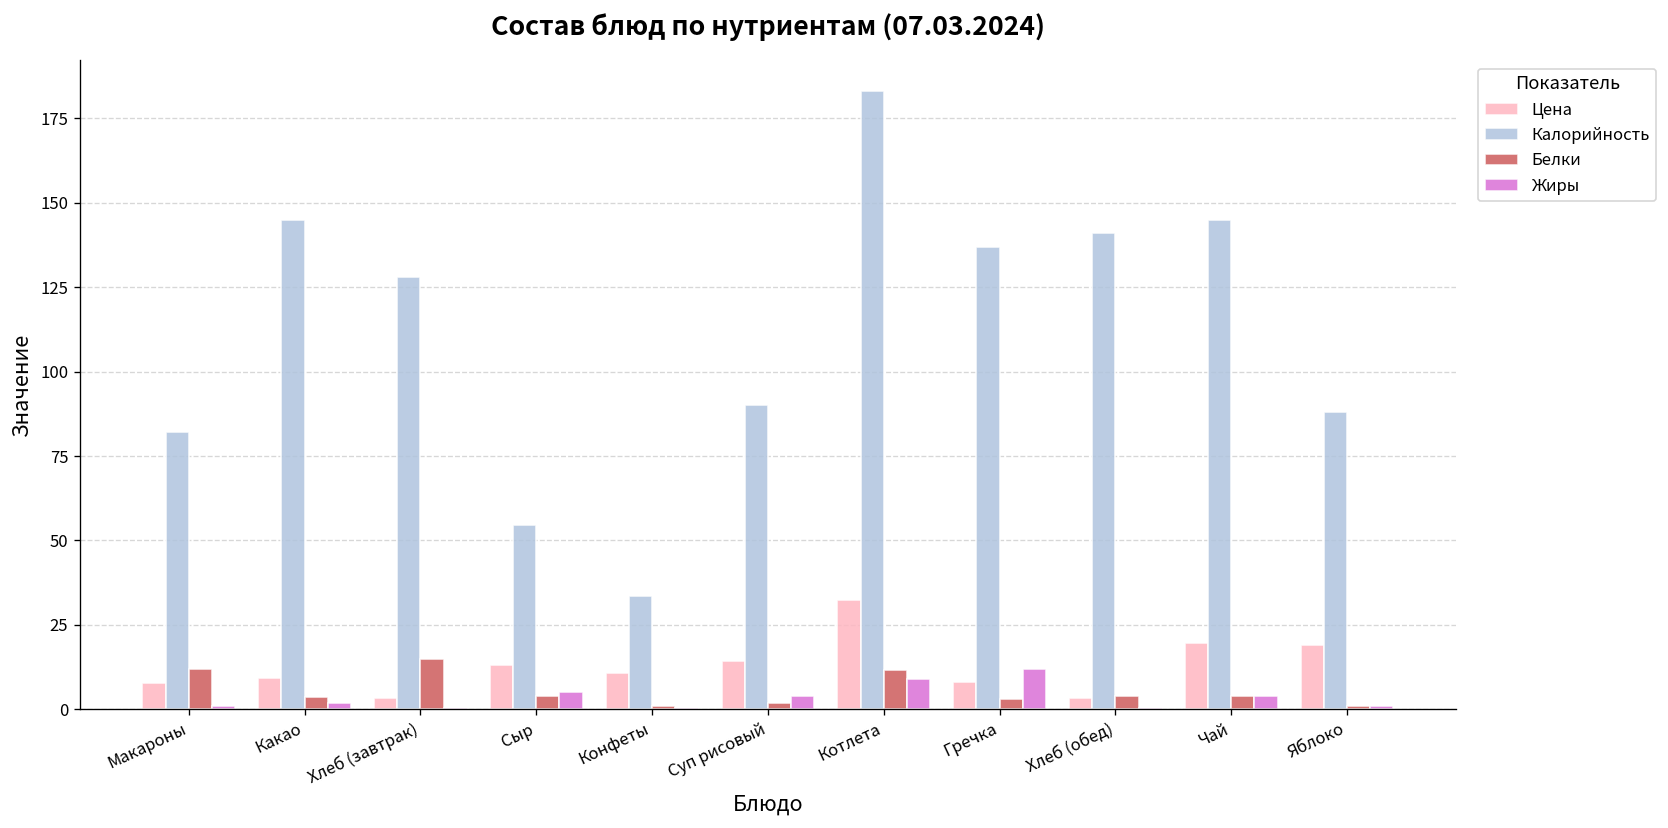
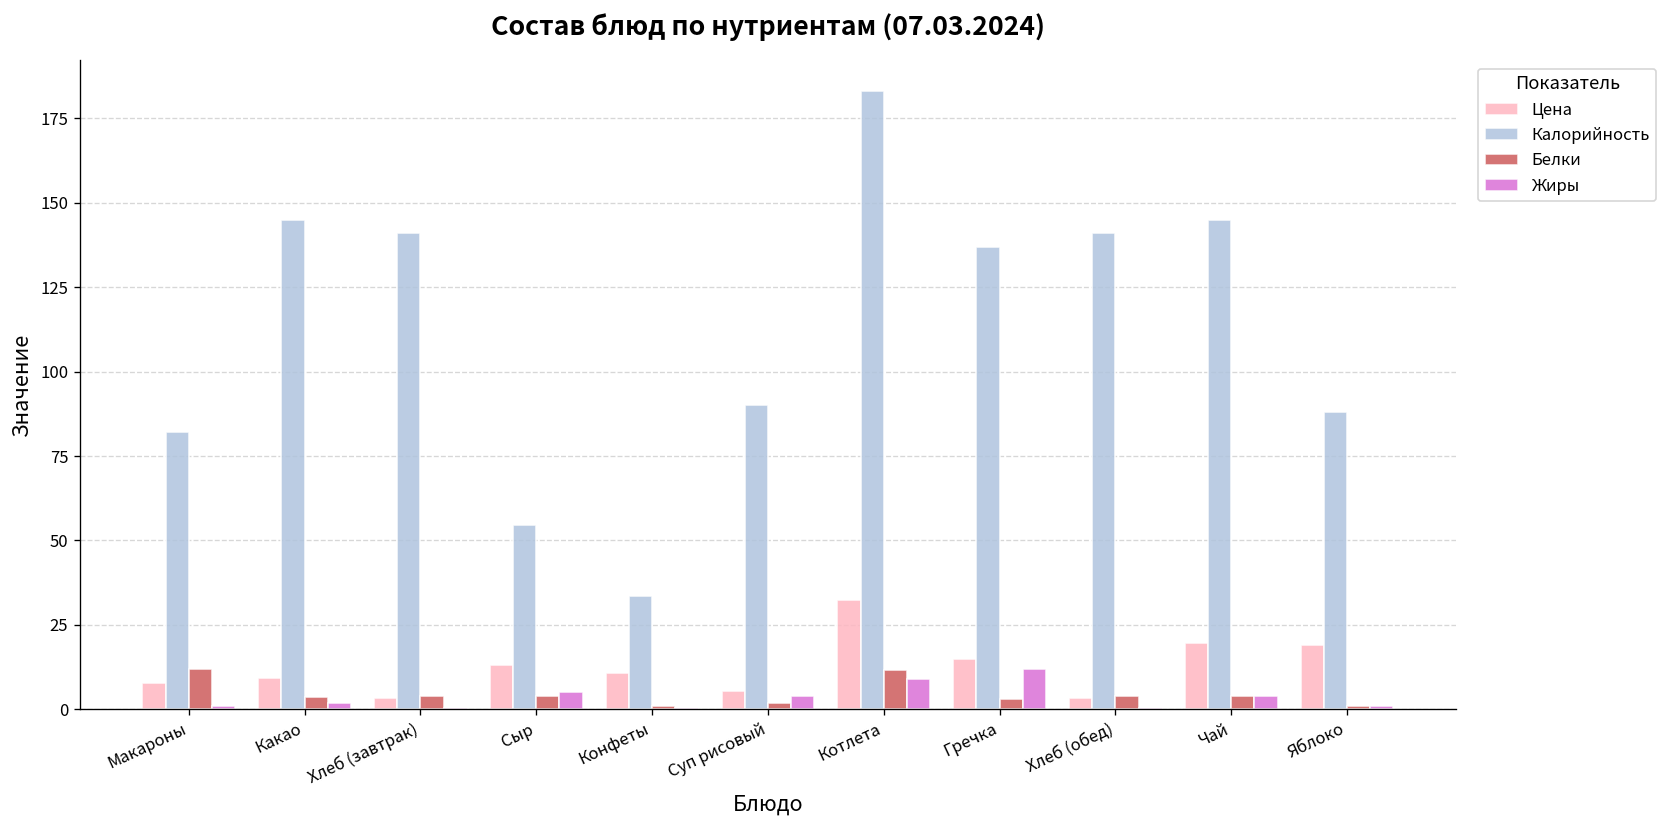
  {
    "Цена": {
      "Макароны": 8,
      "Какао": 9,
      "Хлеб (завтрак)": 4,
      "Сыр": 13,
      "Конфеты": 11,
-     "Суп рисовый": 14,
+     "Суп рисовый": 5,
      "Котлета": 32,
-     "Гречка": 8,
+     "Гречка": 15,
      "Хлеб (обед)": 4,
      "Чай": 20,
      "Яблоко": 19
    },
    "Калорийность": {
      "Макароны": 82,
      "Какао": 145,
-     "Хлеб (завтрак)": 128,
+     "Хлеб (завтрак)": 141,
      "Сыр": 55,
      "Конфеты": 34,
      "Суп рисовый": 90,
      "Котлета": 183,
      "Гречка": 137,
      "Хлеб (обед)": 141,
      "Чай": 145,
      "Яблоко": 88
    },
    "Белки": {
      "Макароны": 12,
      "Какао": 4,
-     "Хлеб (завтрак)": 15,
+     "Хлеб (завтрак)": 4,
      "Сыр": 4,
      "Конфеты": 1,
      "Суп рисовый": 2,
      "Котлета": 12,
      "Гречка": 3,
      "Хлеб (обед)": 4,
      "Чай": 4,
      "Яблоко": 1
    },
    "Жиры": {
      "Макароны": 1,
      "Какао": 2,
      "Сыр": 5,
      "Суп рисовый": 4,
      "Котлета": 9,
      "Гречка": 12,
      "Чай": 4,
      "Яблоко": 1
    }
  }
